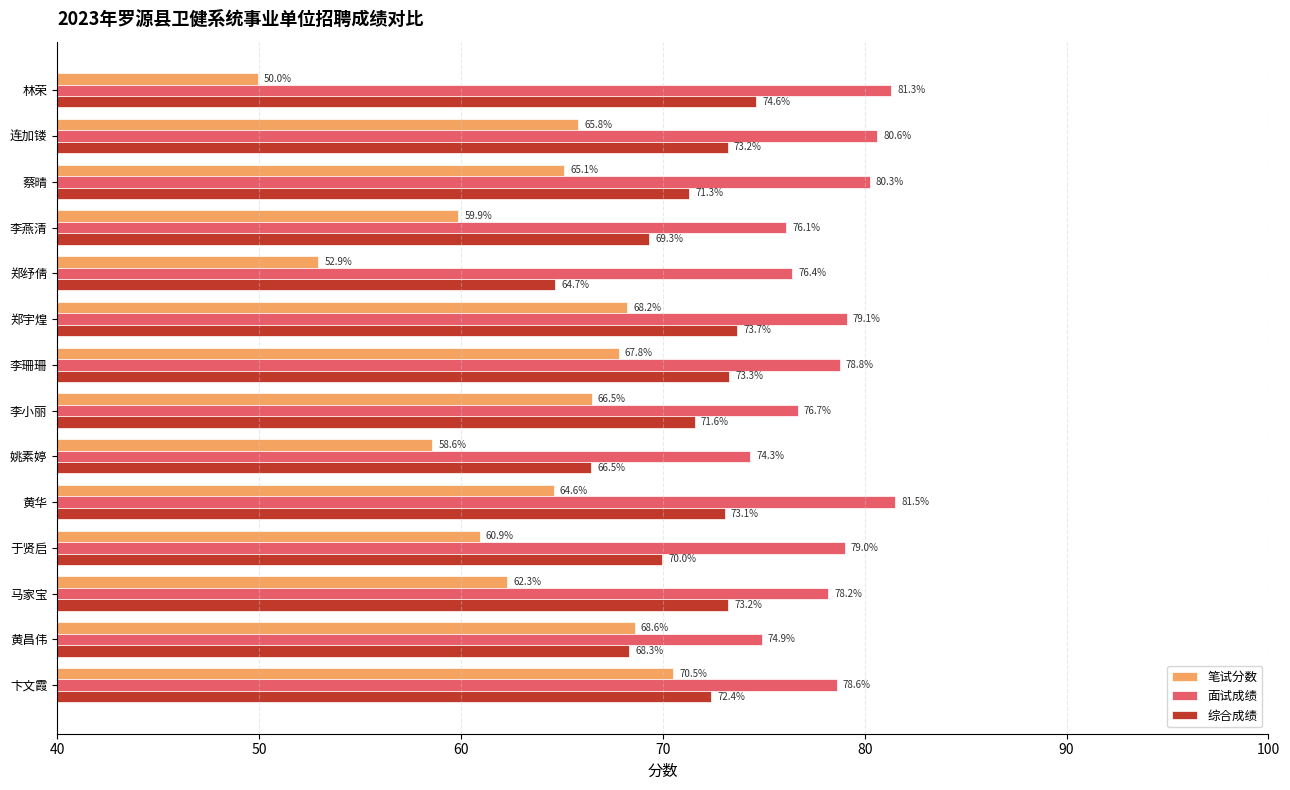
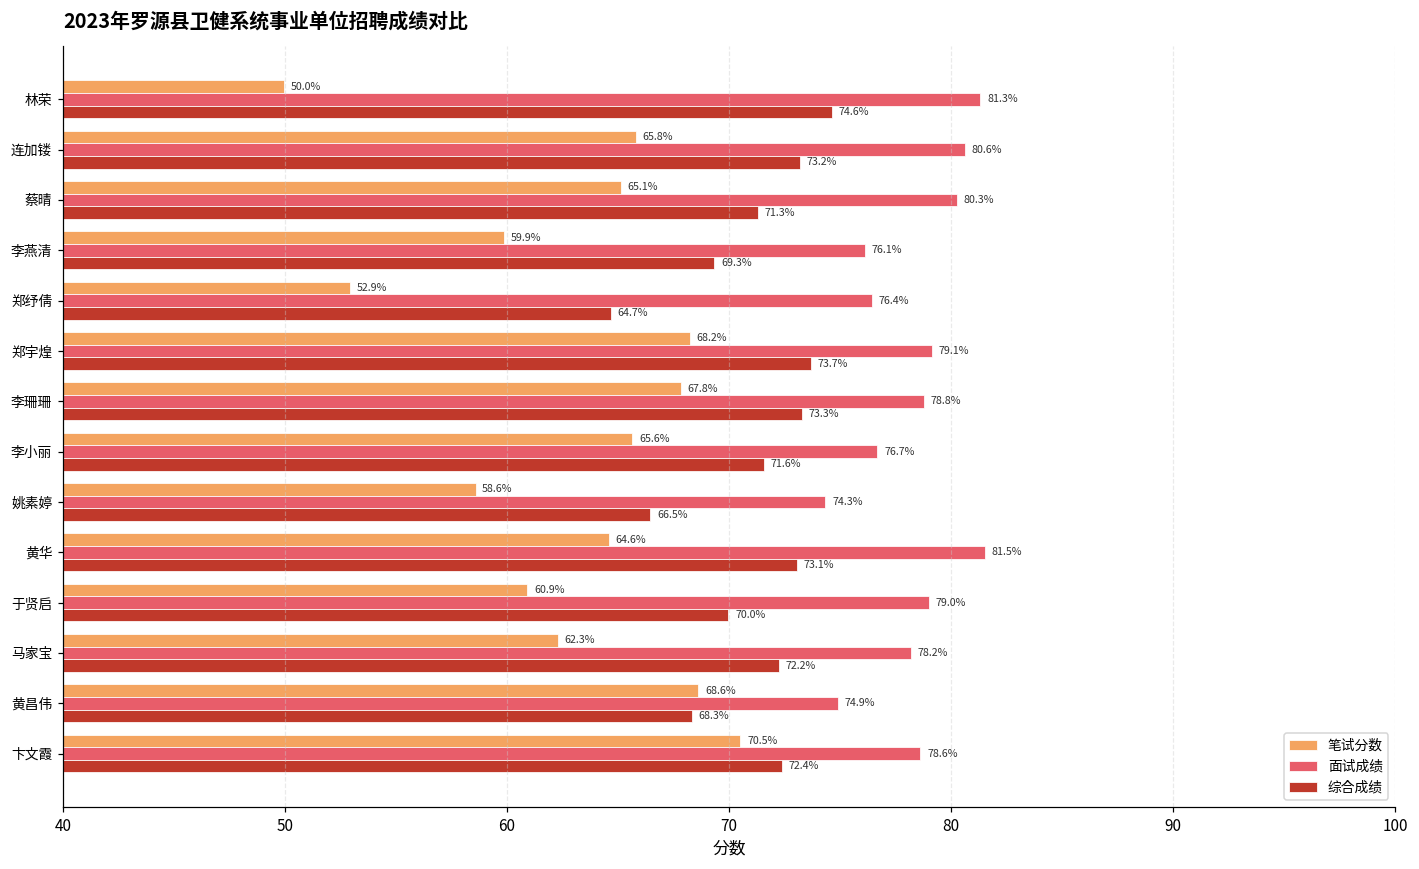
  {
    "笔试分数": {
      "林荣": "50.0%",
      "连加镂": "65.8%",
      "蔡晴": "65.1%",
      "李燕清": "59.9%",
      "郑纾倩": "52.9%",
      "郑宇煌": "68.2%",
      "李珊珊": "67.8%",
-     "李小丽": "66.5%",
+     "李小丽": "65.6%",
      "姚素婷": "58.6%",
      "黄华": "64.6%",
      "于贤启": "60.9%",
      "马家宝": "62.3%",
      "黄昌伟": "68.6%",
      "卞文霞": "70.5%"
    },
    "面试成绩": {
      "林荣": "81.3%",
      "连加镂": "80.6%",
      "蔡晴": "80.3%",
      "李燕清": "76.1%",
      "郑纾倩": "76.4%",
      "郑宇煌": "79.1%",
      "李珊珊": "78.8%",
      "李小丽": "76.7%",
      "姚素婷": "74.3%",
      "黄华": "81.5%",
      "于贤启": "79.0%",
      "马家宝": "78.2%",
      "黄昌伟": "74.9%",
      "卞文霞": "78.6%"
    },
    "综合成绩": {
      "林荣": "74.6%",
      "连加镂": "73.2%",
      "蔡晴": "71.3%",
      "李燕清": "69.3%",
      "郑纾倩": "64.7%",
      "郑宇煌": "73.7%",
      "李珊珊": "73.3%",
      "李小丽": "71.6%",
      "姚素婷": "66.5%",
      "黄华": "73.1%",
      "于贤启": "70.0%",
-     "马家宝": "73.2%",
+     "马家宝": "72.2%",
      "黄昌伟": "68.3%",
      "卞文霞": "72.4%"
    }
  }
